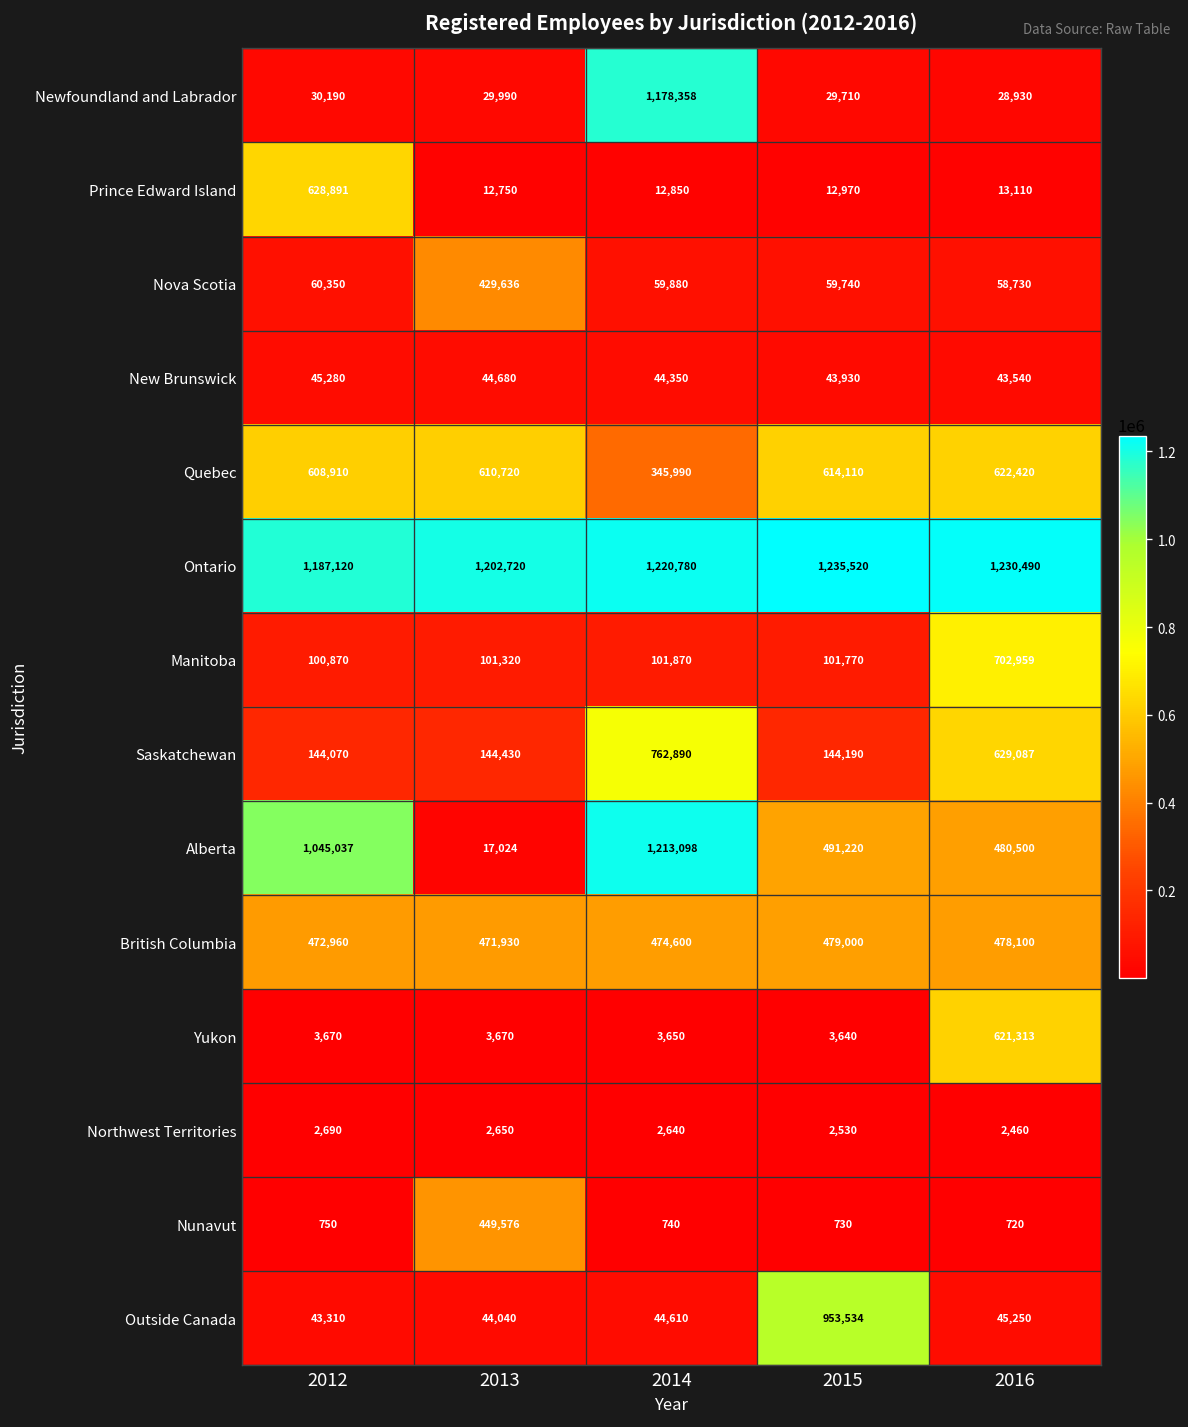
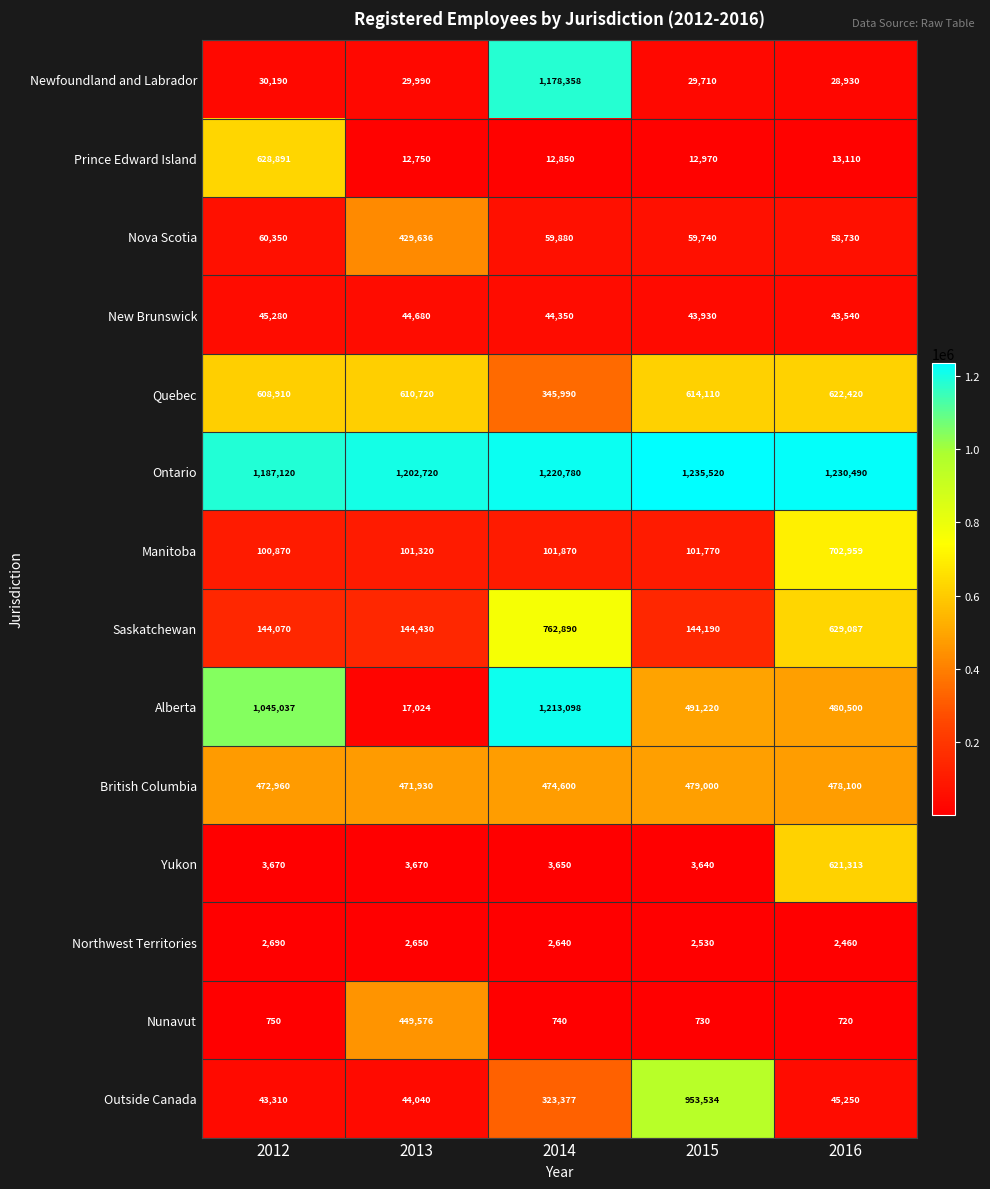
  {
    "Newfoundland and Labrador": {
      "2012": "30,190",
      "2013": "29,990",
      "2014": "1,178,358",
      "2015": "29,710",
      "2016": "28,930"
    },
    "Prince Edward Island": {
      "2012": "628,891",
      "2013": "12,750",
      "2014": "12,850",
      "2015": "12,970",
      "2016": "13,110"
    },
    "Nova Scotia": {
      "2012": "60,350",
      "2013": "429,636",
      "2014": "59,880",
      "2015": "59,740",
      "2016": "58,730"
    },
    "New Brunswick": {
      "2012": "45,280",
      "2013": "44,680",
      "2014": "44,350",
      "2015": "43,930",
      "2016": "43,540"
    },
    "Quebec": {
      "2012": "608,910",
      "2013": "610,720",
      "2014": "345,990",
      "2015": "614,110",
      "2016": "622,420"
    },
    "Ontario": {
      "2012": "1,187,120",
      "2013": "1,202,720",
      "2014": "1,220,780",
      "2015": "1,235,520",
      "2016": "1,230,490"
    },
    "Manitoba": {
      "2012": "100,870",
      "2013": "101,320",
      "2014": "101,870",
      "2015": "101,770",
      "2016": "702,959"
    },
    "Saskatchewan": {
      "2012": "144,070",
      "2013": "144,430",
      "2014": "762,890",
      "2015": "144,190",
      "2016": "629,087"
    },
    "Alberta": {
      "2012": "1,045,037",
      "2013": "17,024",
      "2014": "1,213,098",
      "2015": "491,220",
      "2016": "480,500"
    },
    "British Columbia": {
      "2012": "472,960",
      "2013": "471,930",
      "2014": "474,600",
      "2015": "479,000",
      "2016": "478,100"
    },
    "Yukon": {
      "2012": "3,670",
      "2013": "3,670",
      "2014": "3,650",
      "2015": "3,640",
      "2016": "621,313"
    },
    "Northwest Territories": {
      "2012": "2,690",
      "2013": "2,650",
      "2014": "2,640",
      "2015": "2,530",
      "2016": "2,460"
    },
    "Nunavut": {
      "2012": "750",
      "2013": "449,576",
      "2014": "740",
      "2015": "730",
      "2016": "720"
    },
    "Outside Canada": {
      "2012": "43,310",
      "2013": "44,040",
-     "2014": "44,610",
+     "2014": "323,377",
      "2015": "953,534",
      "2016": "45,250"
    }
  }
